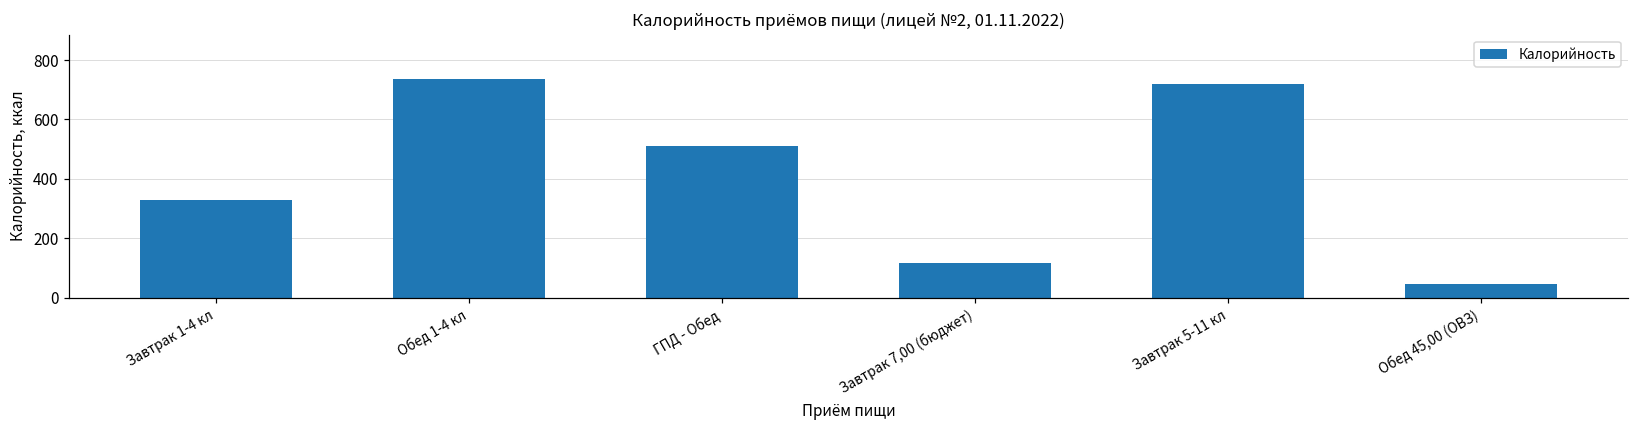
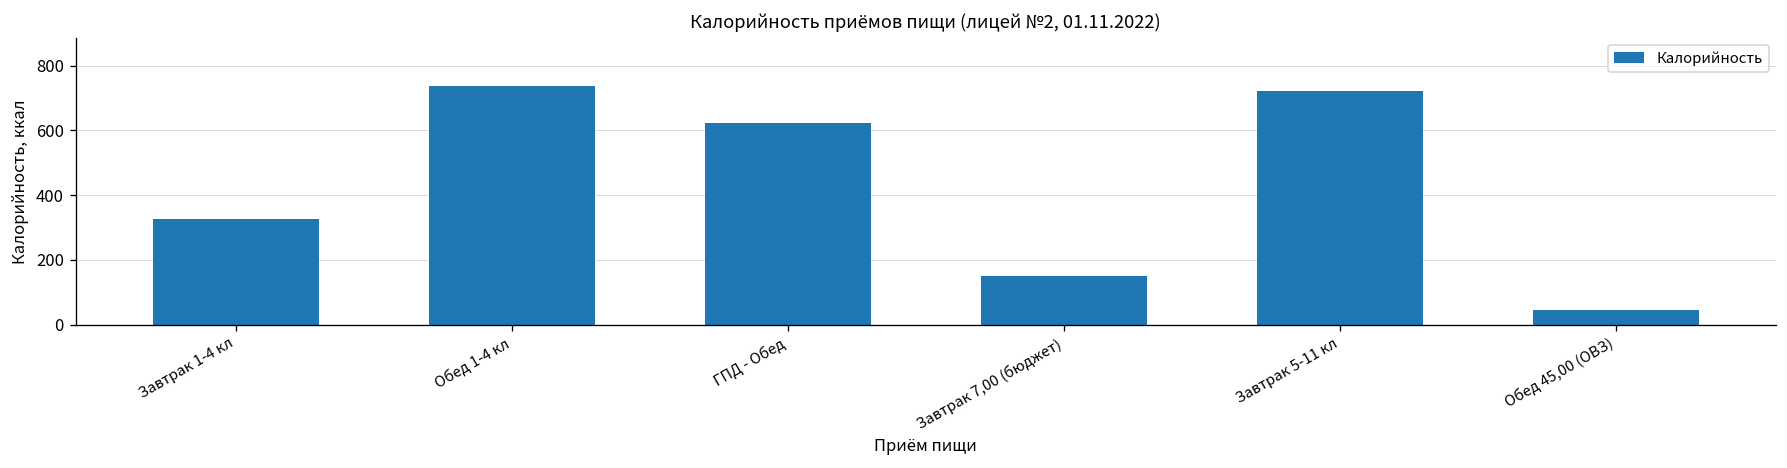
  {
    "Завтрак 1-4 кл": 330,
    "Обед 1-4 кл": 740,
-   "ГПД - Обед": 510,
-   "Завтрак 7,00 (бюджет)": 120,
+   "ГПД - Обед": 620,
+   "Завтрак 7,00 (бюджет)": 150,
    "Завтрак 5-11 кл": 720,
    "Обед 45,00 (ОВЗ)": 50
  }
